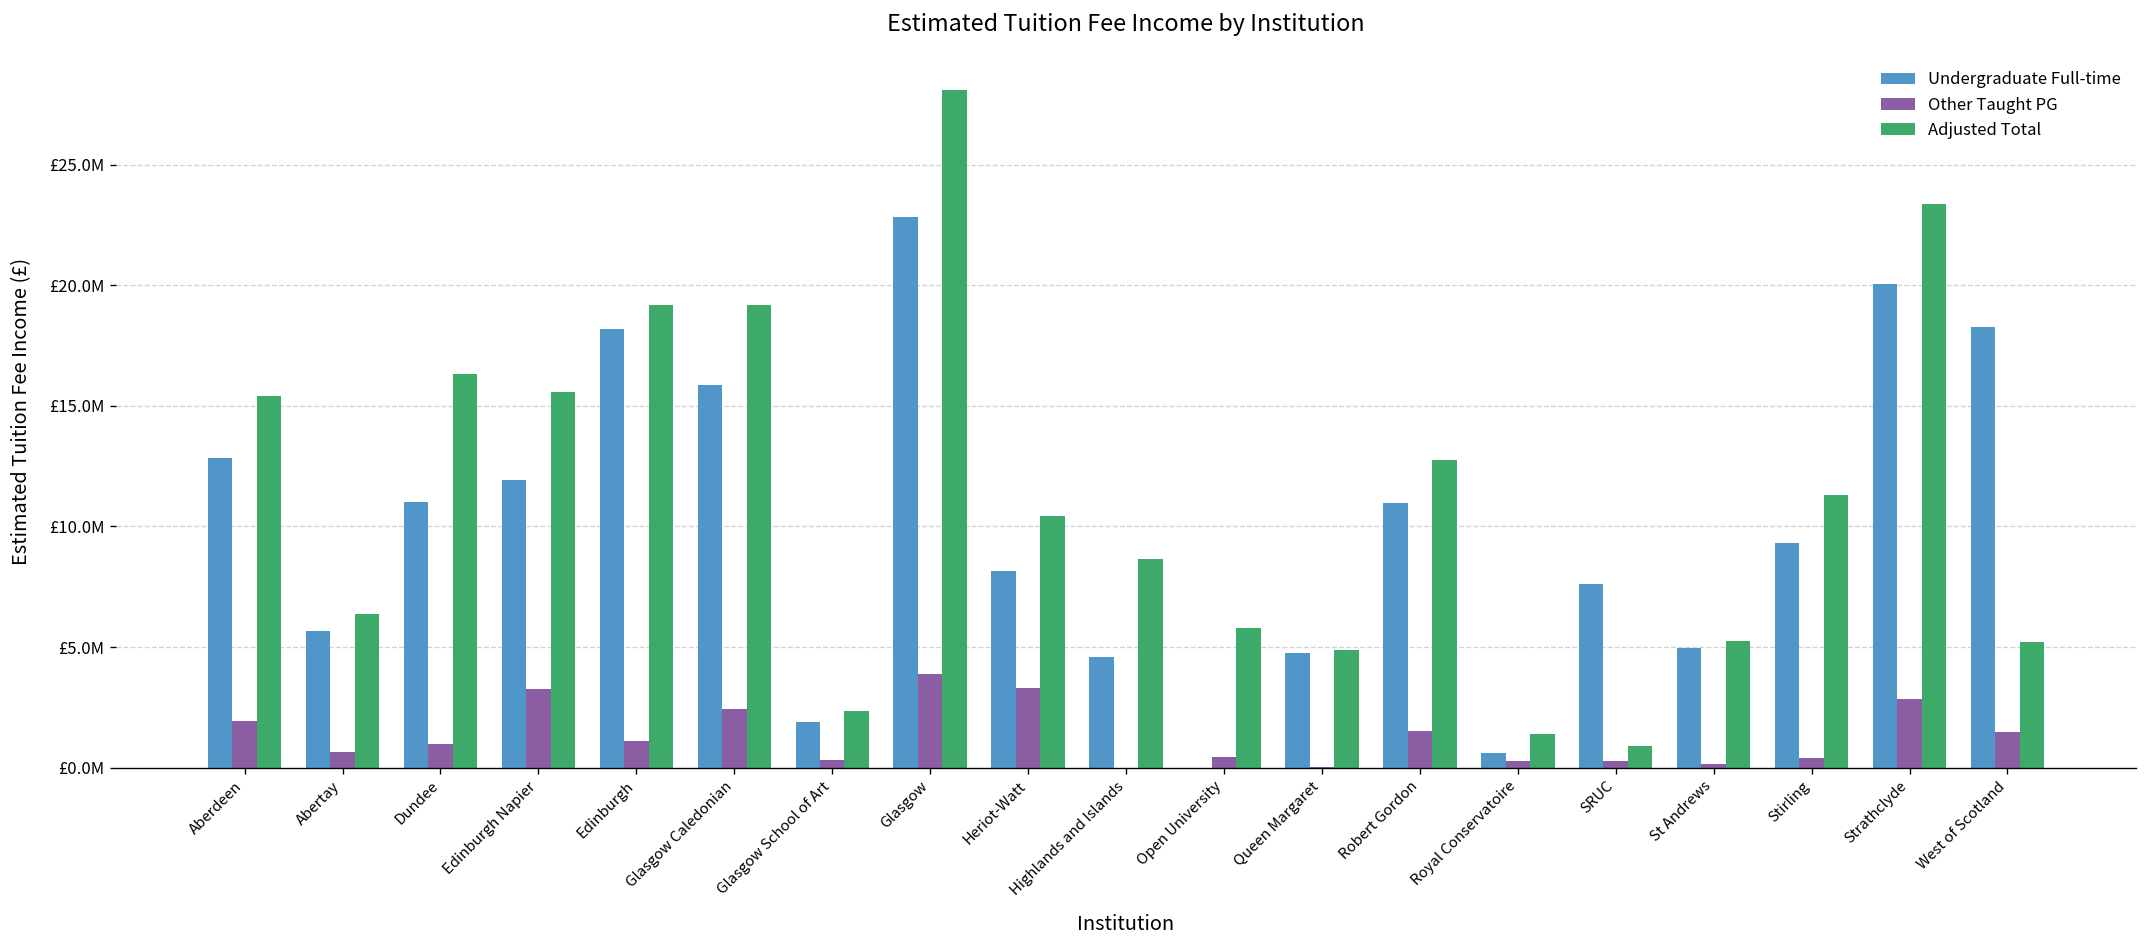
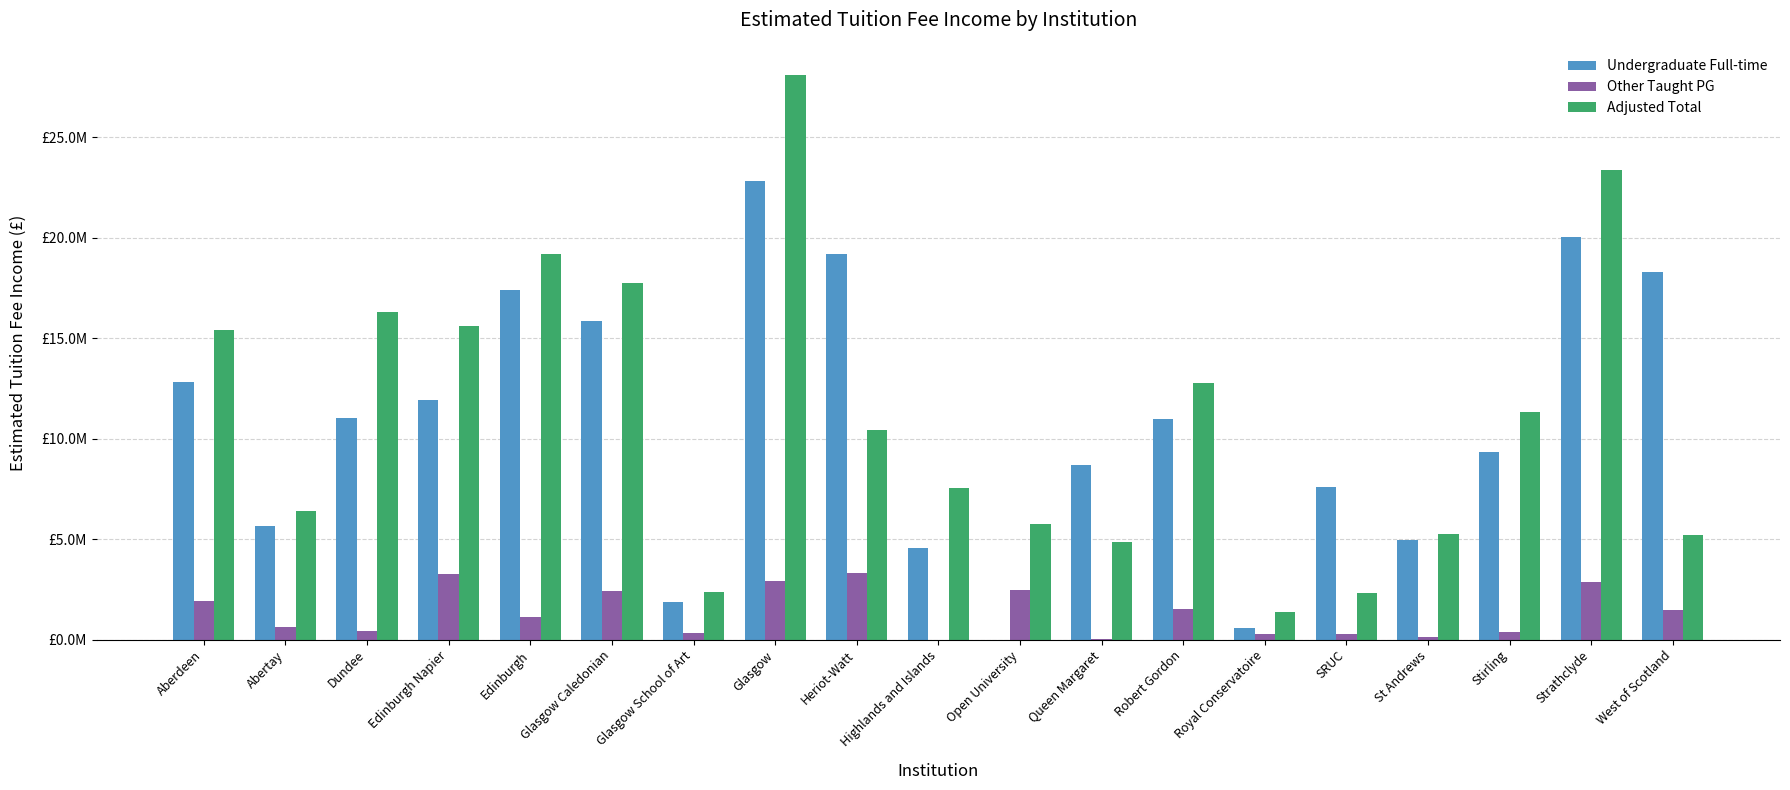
  {
    "Undergraduate Full-time": {
      "Aberdeen": "£12800000",
      "Abertay": "£5700000",
      "Dundee": "£11000000",
      "Edinburgh Napier": "£11900000",
-     "Edinburgh": "£18200000",
+     "Edinburgh": "£17400000",
      "Glasgow Caledonian": "£15900000",
      "Glasgow School of Art": "£1900000",
      "Glasgow": "£22800000",
-     "Heriot-Watt": "£8100000",
+     "Heriot-Watt": "£19200000",
      "Highlands and Islands": "£4600000",
      "Open University": "£0",
-     "Queen Margaret": "£4700000",
+     "Queen Margaret": "£8700000",
      "Robert Gordon": "£11000000",
      "Royal Conservatoire": "£600000",
      "SRUC": "£7600000",
      "St Andrews": "£5000000",
      "Stirling": "£9300000",
      "Strathclyde": "£20000000",
      "West of Scotland": "£18300000"
    },
    "Other Taught PG": {
      "Aberdeen": "£1900000",
      "Abertay": "£600000",
-     "Dundee": "£1000000",
+     "Dundee": "£500000",
      "Edinburgh Napier": "£3300000",
      "Edinburgh": "£1100000",
      "Glasgow Caledonian": "£2400000",
      "Glasgow School of Art": "£300000",
-     "Glasgow": "£3900000",
+     "Glasgow": "£2900000",
      "Heriot-Watt": "£3300000",
      "Highlands and Islands": "£0",
-     "Open University": "£400000",
+     "Open University": "£2500000",
      "Robert Gordon": "£1500000",
      "Royal Conservatoire": "£300000",
      "SRUC": "£300000",
      "St Andrews": "£100000",
      "Stirling": "£400000",
      "Strathclyde": "£2900000",
      "West of Scotland": "£1500000"
    },
    "Adjusted Total": {
      "Aberdeen": "£15400000",
      "Abertay": "£6400000",
      "Dundee": "£16300000",
      "Edinburgh Napier": "£15600000",
      "Edinburgh": "£19200000",
-     "Glasgow Caledonian": "£19200000",
+     "Glasgow Caledonian": "£17700000",
      "Glasgow School of Art": "£2400000",
      "Glasgow": "£28100000",
      "Heriot-Watt": "£10400000",
-     "Highlands and Islands": "£8600000",
+     "Highlands and Islands": "£7600000",
      "Open University": "£5800000",
      "Queen Margaret": "£4900000",
      "Robert Gordon": "£12800000",
      "Royal Conservatoire": "£1400000",
-     "SRUC": "£900000",
+     "SRUC": "£2300000",
      "St Andrews": "£5300000",
      "Stirling": "£11300000",
      "Strathclyde": "£23400000",
      "West of Scotland": "£5200000"
    }
  }
